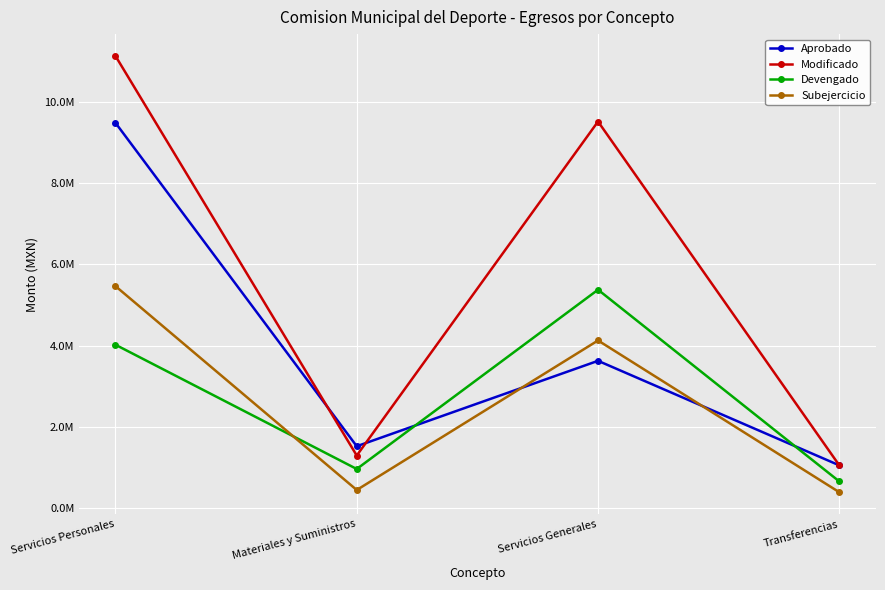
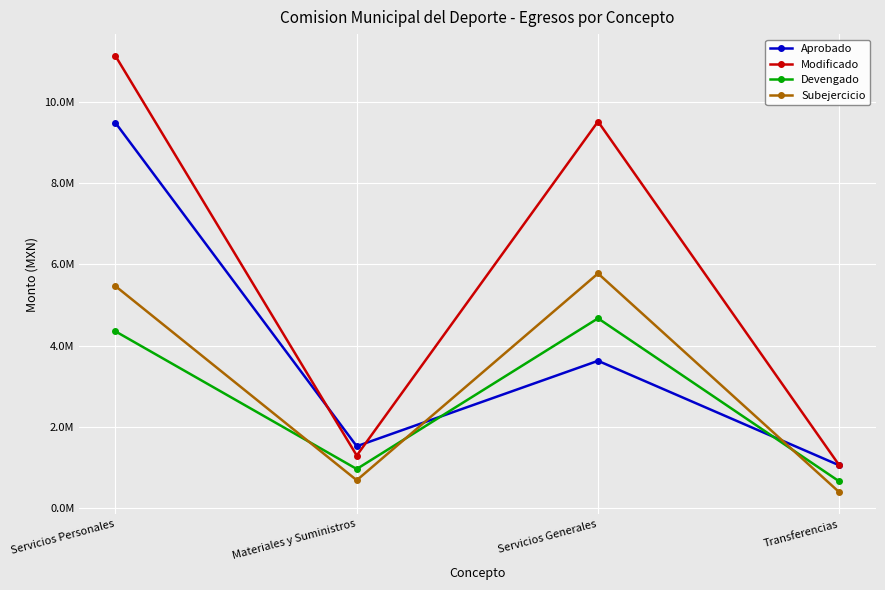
  {
    "Aprobado": {
      "Servicios Personales": 9500000,
      "Materiales y Suministros": 1500000,
      "Servicios Generales": 3600000
    },
    "Modificado": {
      "Servicios Personales": 11100000,
      "Materiales y Suministros": 1300000,
      "Servicios Generales": 9500000
    },
    "Devengado": {
-     "Servicios Personales": 4000000,
+     "Servicios Personales": 4400000,
      "Materiales y Suministros": 1000000,
-     "Servicios Generales": 5400000,
+     "Servicios Generales": 4700000,
      "Transferencias": 700000
    },
    "Subejercicio": {
      "Servicios Personales": 5500000,
-     "Materiales y Suministros": 500000,
-     "Servicios Generales": 4100000,
+     "Materiales y Suministros": 700000,
+     "Servicios Generales": 5800000,
      "Transferencias": 400000
    }
  }
